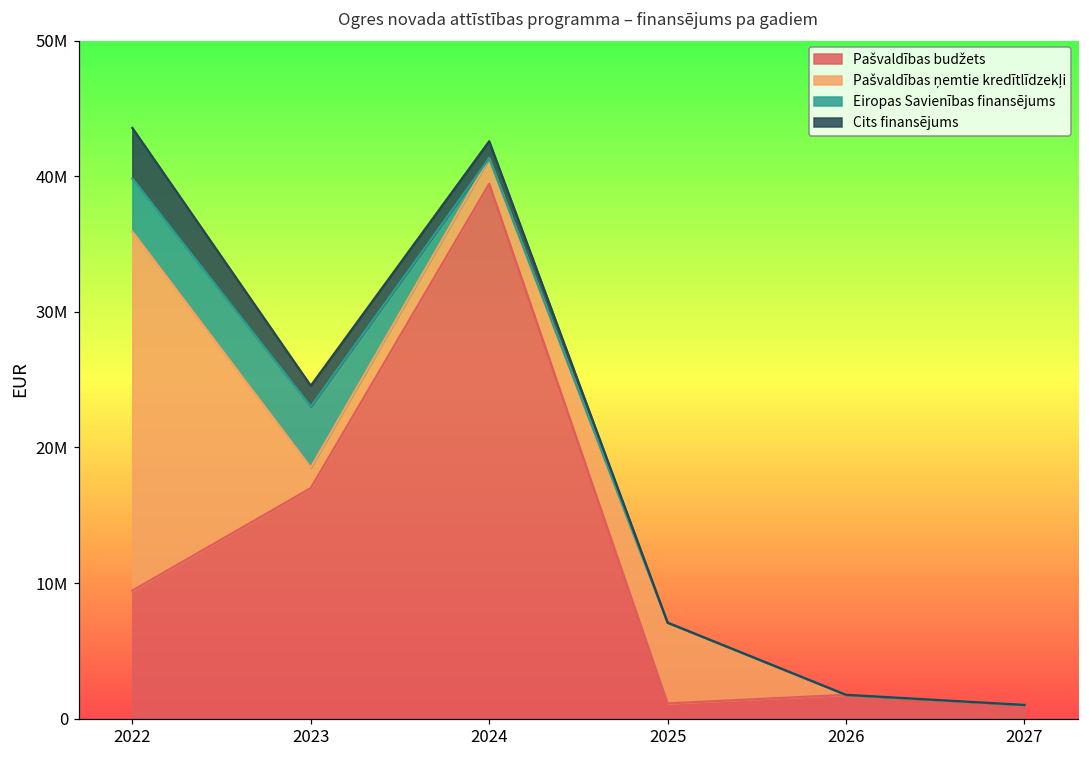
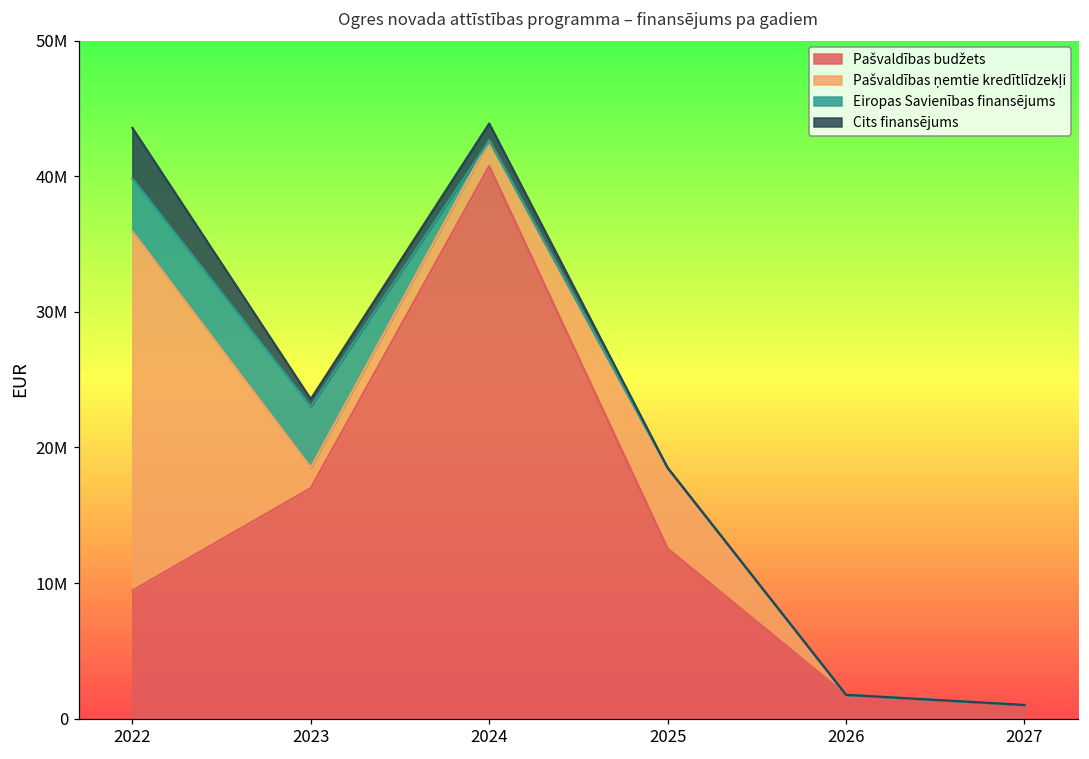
  {
    "Pašvaldības budžets": {
      "2022": 9400000,
      "2023": 17000000,
-     "2024": 39400000,
-     "2025": 1100000
+     "2024": 40700000,
+     "2025": 12500000
    },
    "Pašvaldības ņemtie kredītlīdzekļi": {
      "2022": 26500000,
      "2023": 1500000
    },
    "Eiropas Savienības finansējums": {
      "2022": 3900000,
      "2023": 4500000
    },
    "Cits finansējums": {
      "2022": 3700000,
-     "2023": 1500000,
+     "2023": 500000,
      "2024": 1300000
    }
  }
